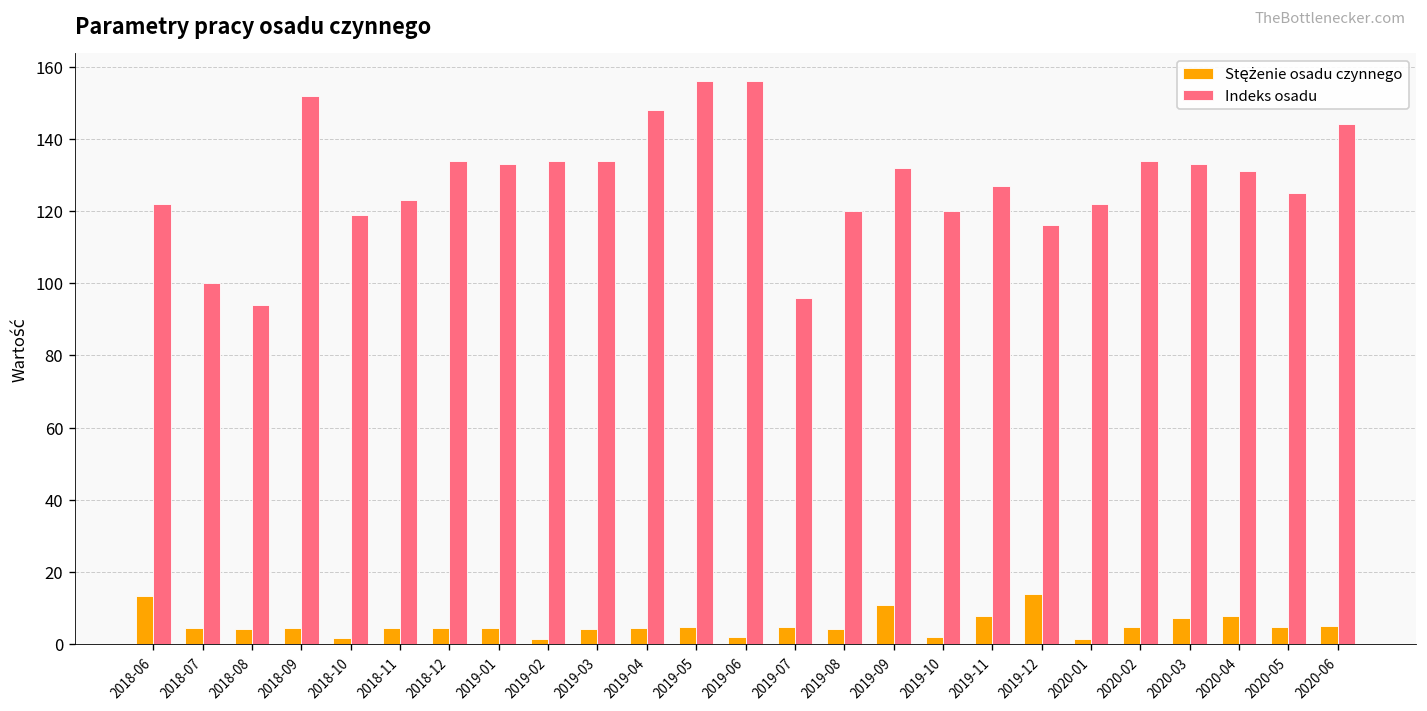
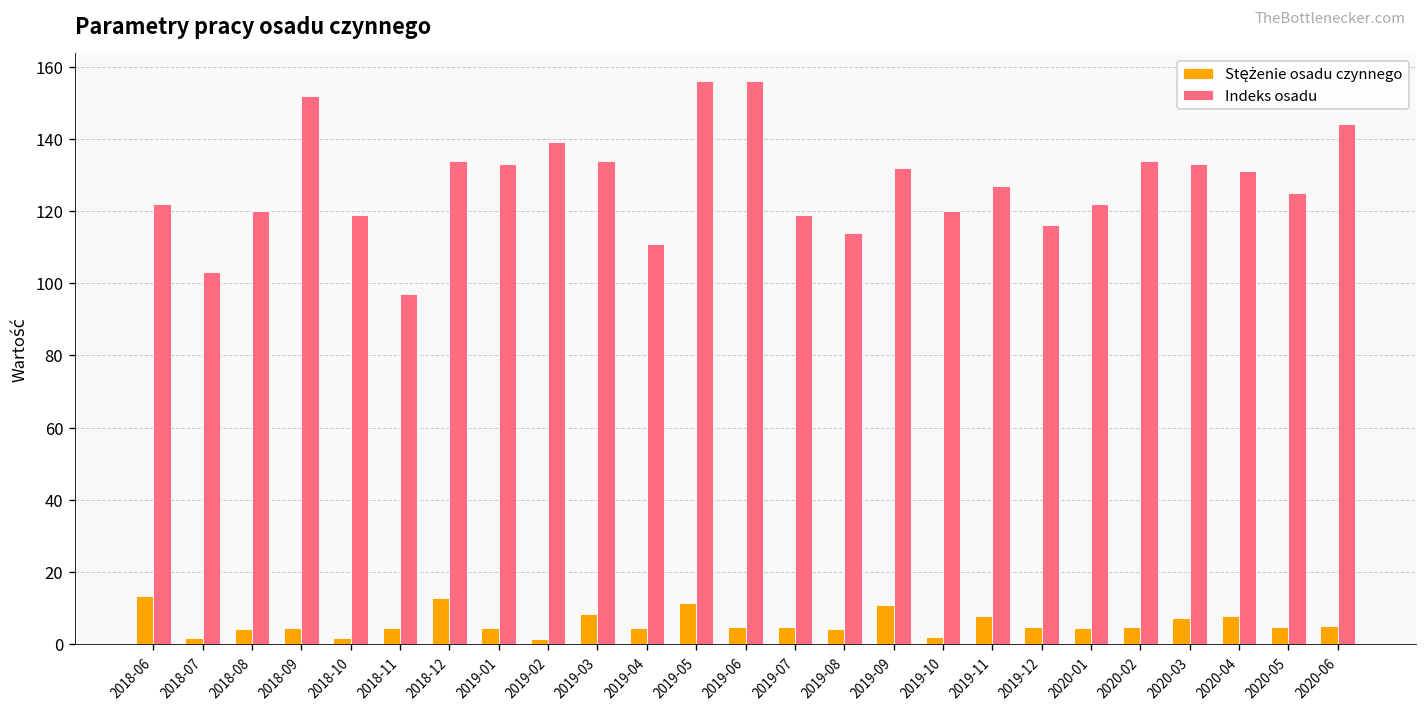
  {
    "Stężenie osadu czynnego": {
      "2018-06": 13,
-     "2018-07": 4,
+     "2018-07": 2,
      "2018-08": 4,
      "2018-09": 4,
      "2018-10": 2,
      "2018-11": 4,
-     "2018-12": 4,
+     "2018-12": 13,
      "2019-01": 4,
      "2019-02": 1,
-     "2019-03": 4,
+     "2019-03": 8,
      "2019-04": 4,
-     "2019-05": 5,
-     "2019-06": 2,
+     "2019-05": 11,
+     "2019-06": 5,
      "2019-07": 5,
      "2019-08": 4,
      "2019-09": 11,
      "2019-10": 2,
      "2019-11": 8,
-     "2019-12": 14,
-     "2020-01": 1,
+     "2019-12": 5,
+     "2020-01": 4,
      "2020-02": 5,
      "2020-03": 7,
      "2020-04": 8,
      "2020-05": 5,
      "2020-06": 5
    },
    "Indeks osadu": {
      "2018-06": 122,
-     "2018-07": 100,
-     "2018-08": 94,
+     "2018-07": 103,
+     "2018-08": 120,
      "2018-09": 152,
      "2018-10": 119,
-     "2018-11": 123,
+     "2018-11": 97,
      "2018-12": 134,
      "2019-01": 133,
-     "2019-02": 134,
+     "2019-02": 139,
      "2019-03": 134,
-     "2019-04": 148,
+     "2019-04": 111,
      "2019-05": 156,
      "2019-06": 156,
-     "2019-07": 96,
-     "2019-08": 120,
+     "2019-07": 119,
+     "2019-08": 114,
      "2019-09": 132,
      "2019-10": 120,
      "2019-11": 127,
      "2019-12": 116,
      "2020-01": 122,
      "2020-02": 134,
      "2020-03": 133,
      "2020-04": 131,
      "2020-05": 125,
      "2020-06": 144
    }
  }
